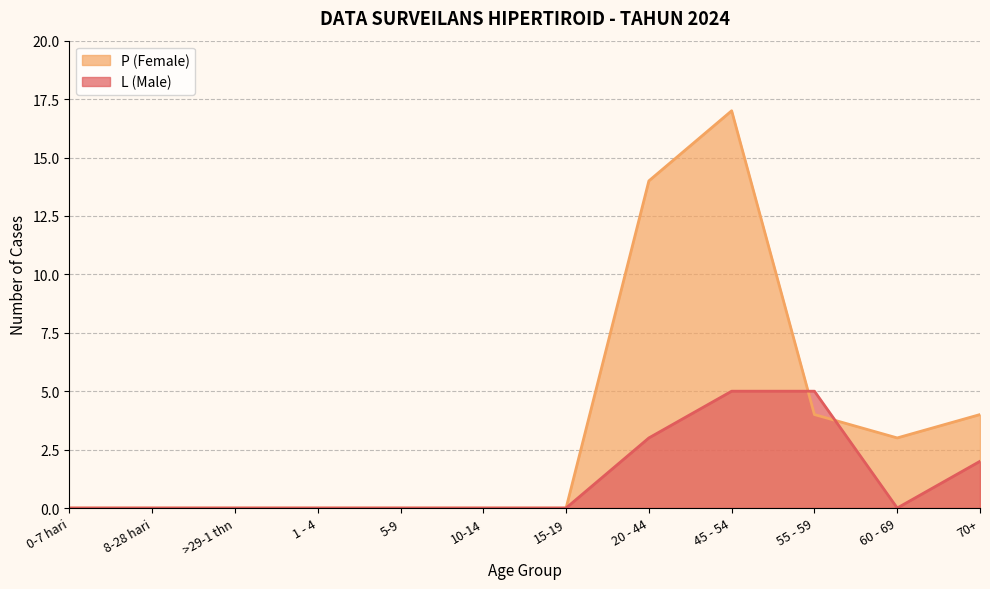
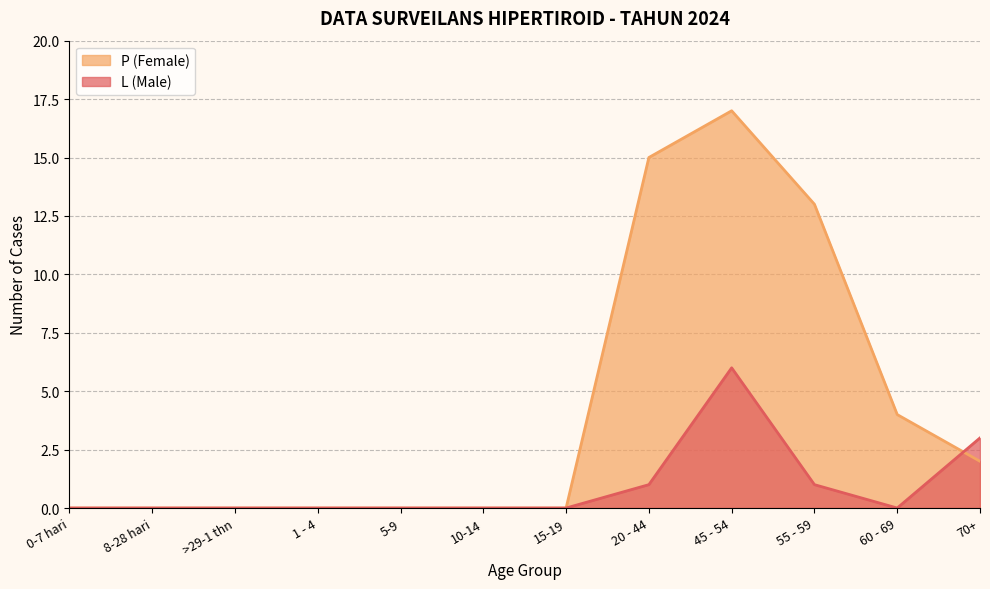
  {
    "P (Female)": {
-     "20 - 44": 14,
+     "20 - 44": 15,
      "45 - 54": 17,
-     "55 - 59": 4,
-     "60 - 69": 3,
-     "70+": 4
+     "55 - 59": 13,
+     "60 - 69": 4,
+     "70+": 2
    },
    "L (Male)": {
-     "20 - 44": 3,
-     "45 - 54": 5,
-     "55 - 59": 5,
+     "20 - 44": 1,
+     "45 - 54": 6,
+     "55 - 59": 1,
      "60 - 69": 0,
-     "70+": 2
+     "70+": 3
    }
  }
